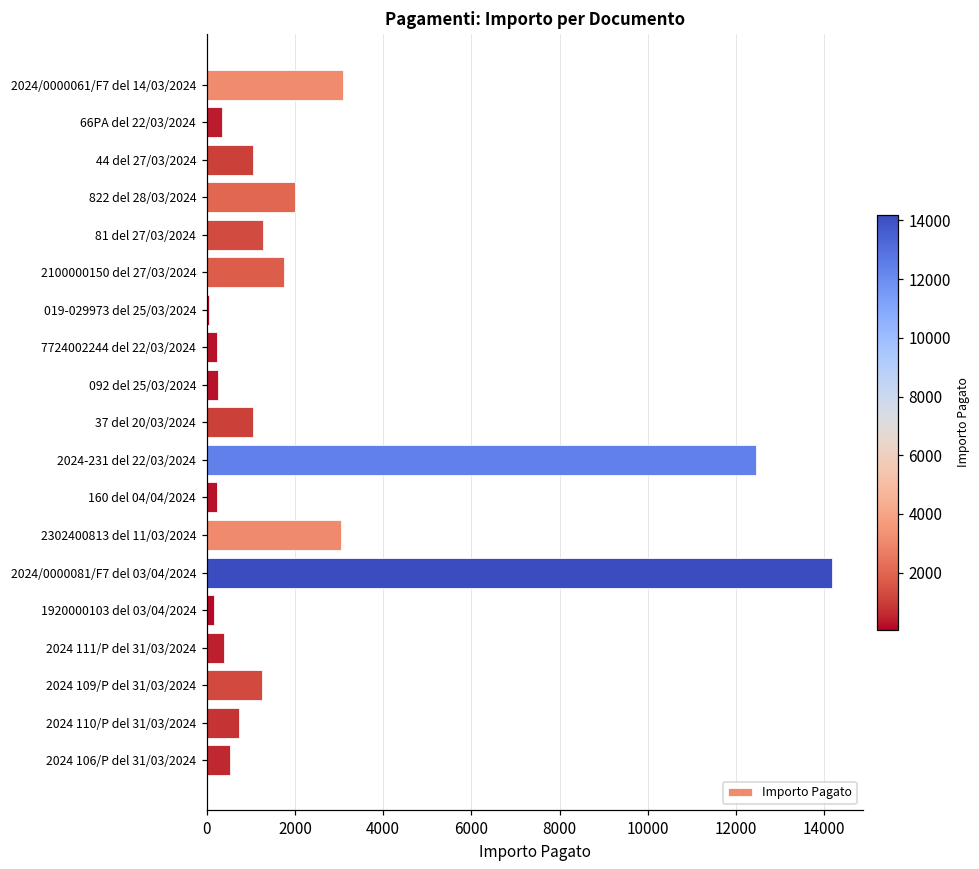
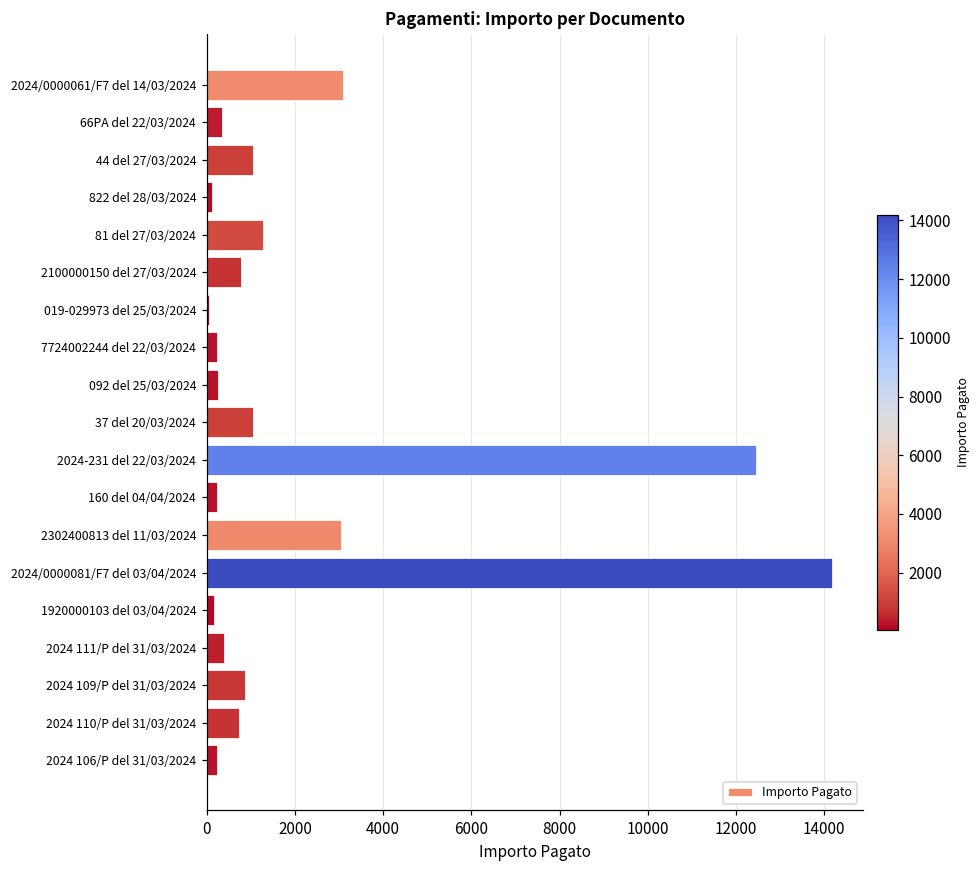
  {
    "2024/0000061/F7 del 14/03/2024": 3100,
    "66PA del 22/03/2024": 300,
    "44 del 27/03/2024": 1000,
-   "822 del 28/03/2024": 2000,
+   "822 del 28/03/2024": 100,
    "81 del 27/03/2024": 1300,
-   "2100000150 del 27/03/2024": 1700,
+   "2100000150 del 27/03/2024": 800,
    "7724002244 del 22/03/2024": 200,
    "092 del 25/03/2024": 300,
    "37 del 20/03/2024": 1000,
    "2024-231 del 22/03/2024": 12500,
    "160 del 04/04/2024": 200,
    "2302400813 del 11/03/2024": 3100,
    "2024/0000081/F7 del 03/04/2024": 14200,
    "1920000103 del 03/04/2024": 200,
    "2024 111/P del 31/03/2024": 400,
-   "2024 109/P del 31/03/2024": 1200,
+   "2024 109/P del 31/03/2024": 900,
    "2024 110/P del 31/03/2024": 700,
-   "2024 106/P del 31/03/2024": 500
+   "2024 106/P del 31/03/2024": 200
  }
